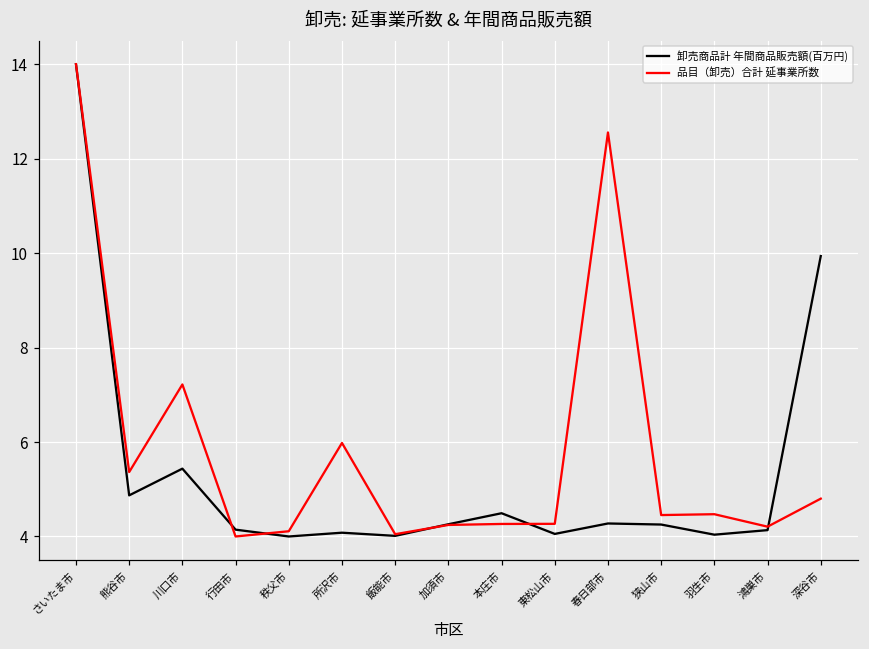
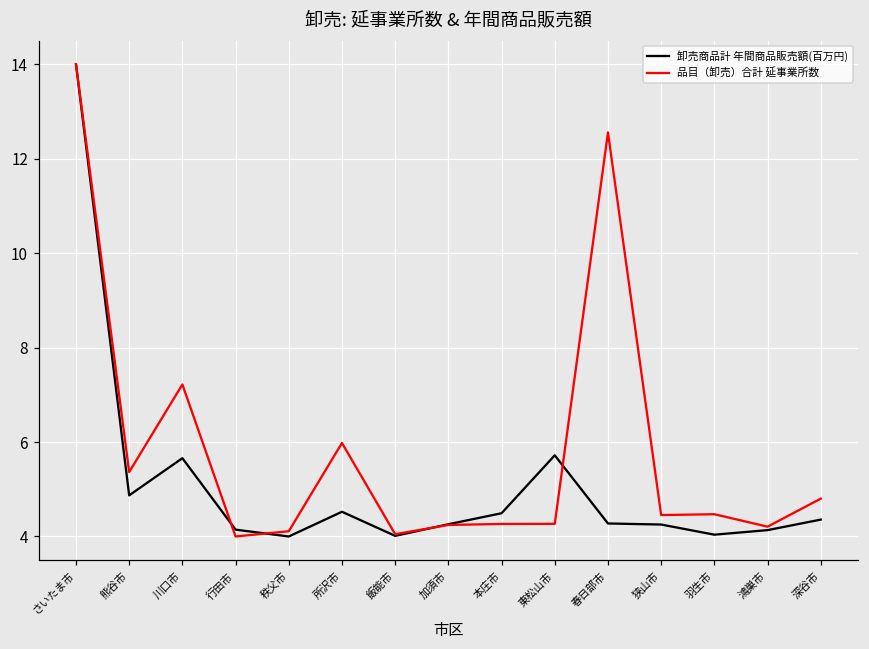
  {
    "卸売商品計 年間商品販売額(百万円)": {
      "熊谷市": 4.9,
-     "川口市": 5.4,
+     "川口市": 5.7,
      "行田市": 4.1,
      "秩父市": 4.0,
-     "所沢市": 4.1,
+     "所沢市": 4.5,
      "本庄市": 4.5,
-     "東松山市": 4.1,
+     "東松山市": 5.7,
      "春日部市": 4.3,
      "狭山市": 4.3,
      "羽生市": 4.0,
      "鴻巣市": 4.1,
-     "深谷市": 9.9
+     "深谷市": 4.4
    },
    "品目（卸売）合計 延事業所数": {
      "熊谷市": 5.4,
      "川口市": 7.2,
      "行田市": 4.0,
      "秩父市": 4.1,
      "所沢市": 6.0,
      "本庄市": 4.3,
      "東松山市": 4.3,
      "春日部市": 12.6,
      "狭山市": 4.5,
      "羽生市": 4.5,
      "鴻巣市": 4.2,
      "深谷市": 4.8
    }
  }
